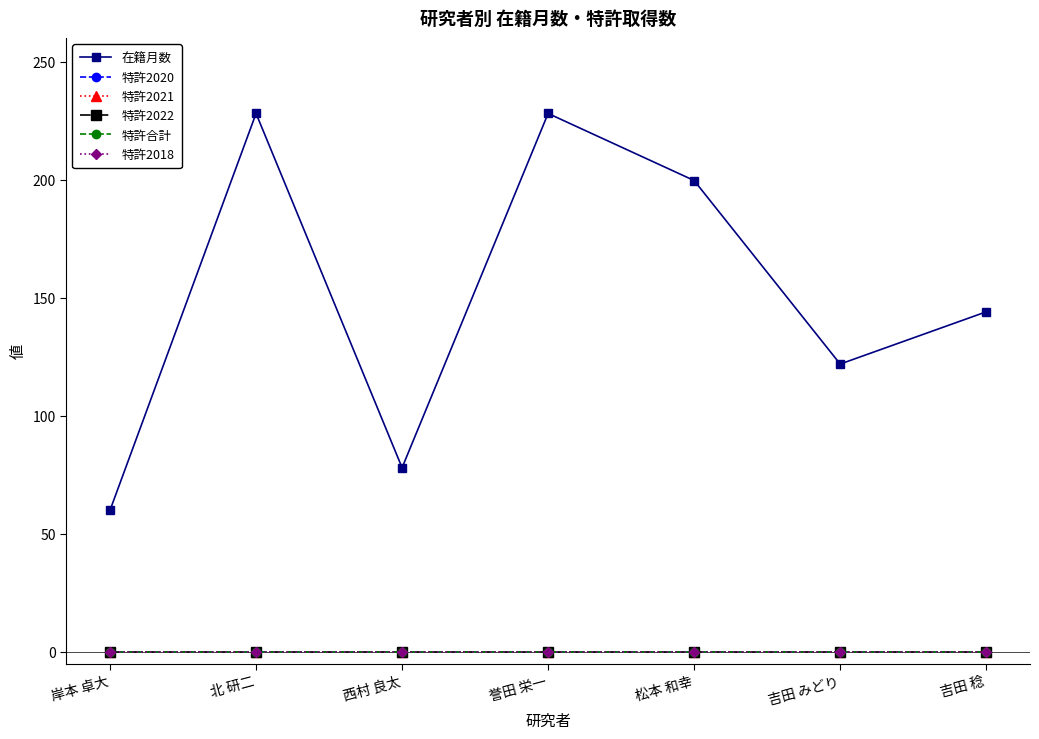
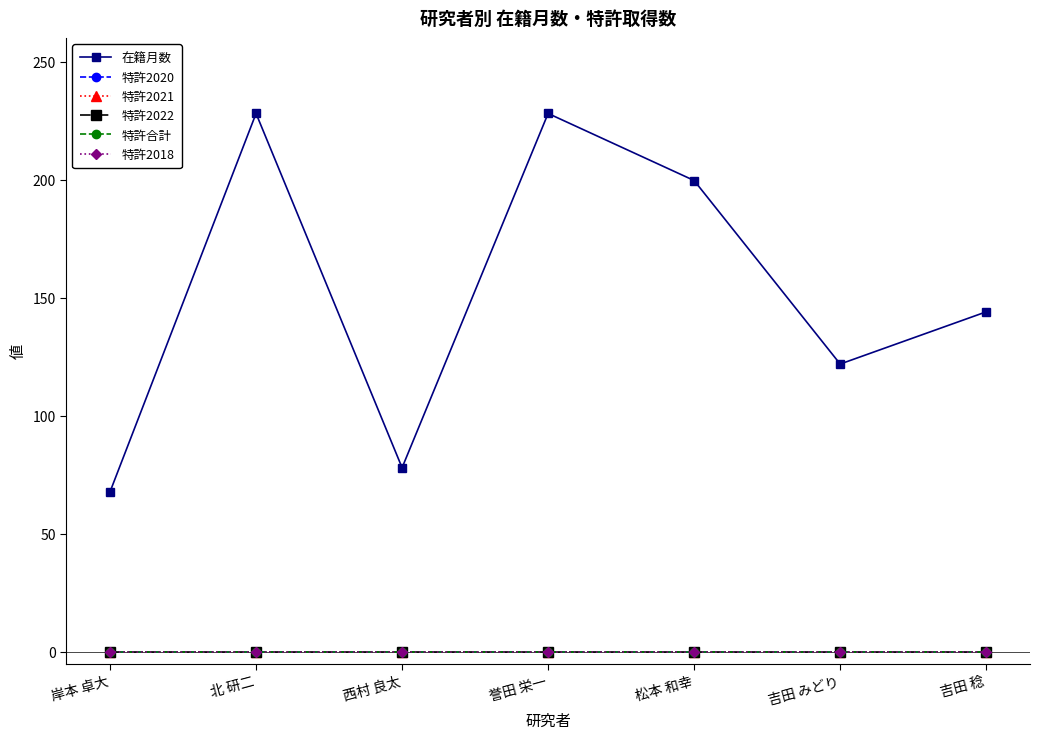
  {
    "在籍月数": {
-     "岸本 卓大": 60,
+     "岸本 卓大": 68,
      "北 研二": 228,
      "西村 良太": 78,
      "誉田 栄一": 228,
      "松本 和幸": 200,
      "吉田 みどり": 122,
      "吉田 稔": 144
    },
    "特許2018": {
      "岸本 卓大": 0,
      "北 研二": 0,
      "西村 良太": 0,
      "誉田 栄一": 0,
      "松本 和幸": 0,
      "吉田 みどり": 0,
      "吉田 稔": 0
    }
  }
